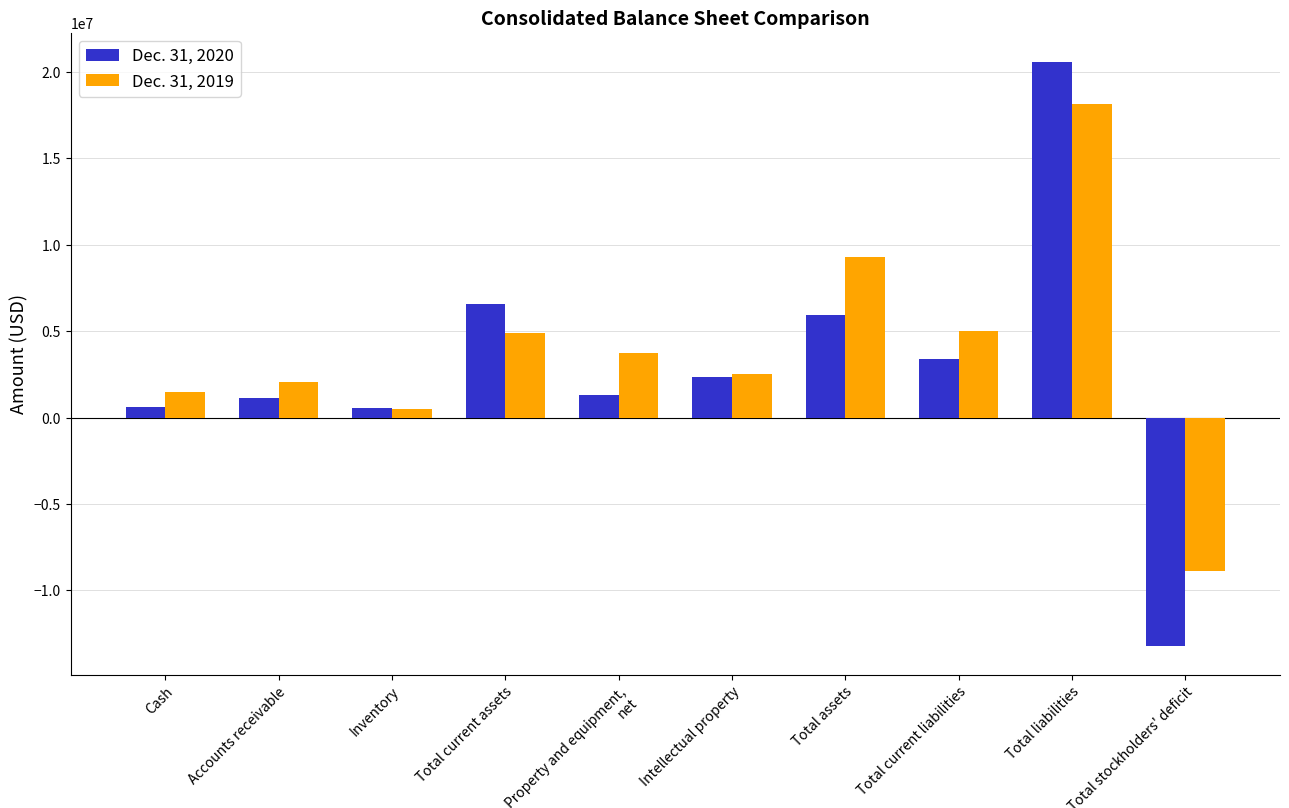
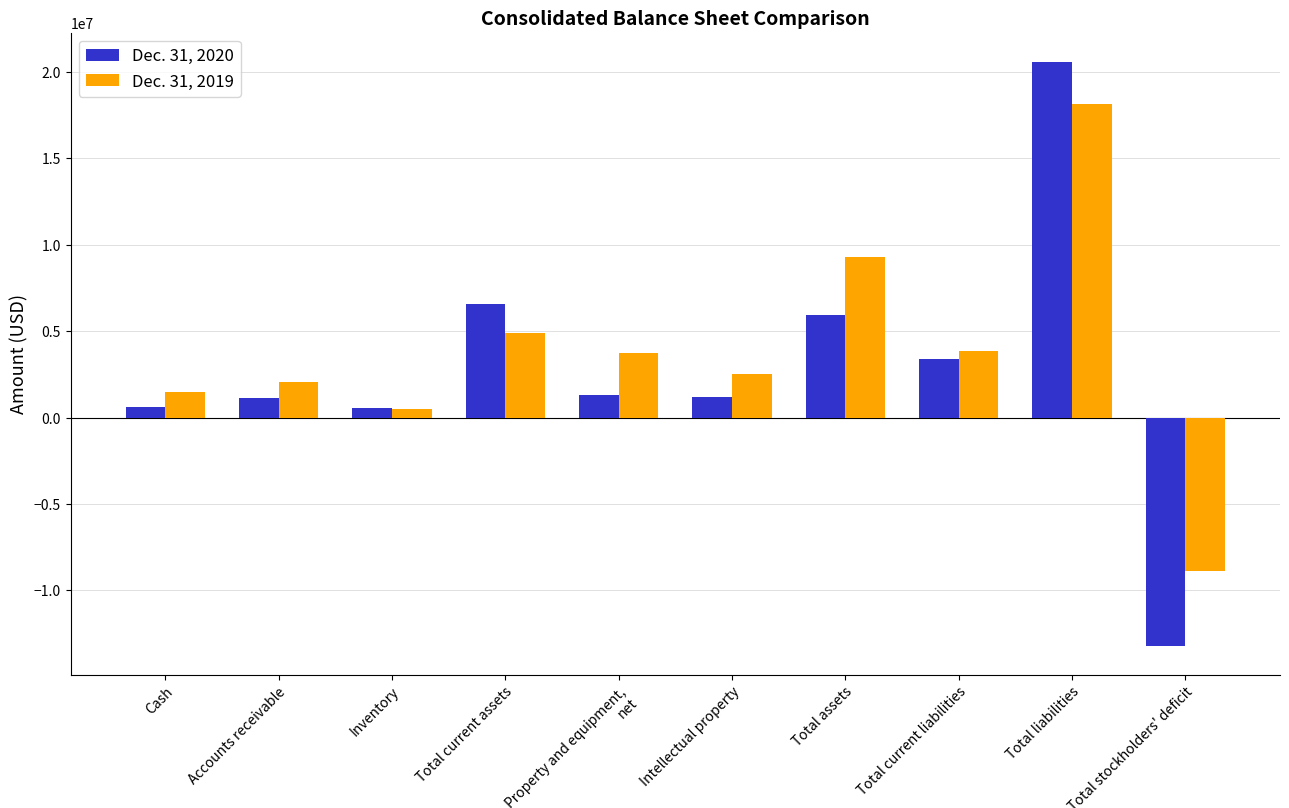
  {
    "Dec. 31, 2020": {
      "Cash": 600000,
      "Accounts receivable": 1100000,
      "Inventory": 600000,
      "Total current assets": 6600000,
      "Property and equipment, net": 1300000,
-     "Intellectual property": 2300000,
+     "Intellectual property": 1200000,
      "Total assets": 5900000,
      "Total current liabilities": 3400000,
      "Total liabilities": 20600000,
      "Total stockholders' deficit": -13200000
    },
    "Dec. 31, 2019": {
      "Cash": 1500000,
      "Accounts receivable": 2100000,
      "Inventory": 500000,
      "Total current assets": 4900000,
      "Property and equipment, net": 3700000,
      "Intellectual property": 2500000,
      "Total assets": 9300000,
-     "Total current liabilities": 5000000,
+     "Total current liabilities": 3900000,
      "Total liabilities": 18100000,
      "Total stockholders' deficit": -8900000
    }
  }
